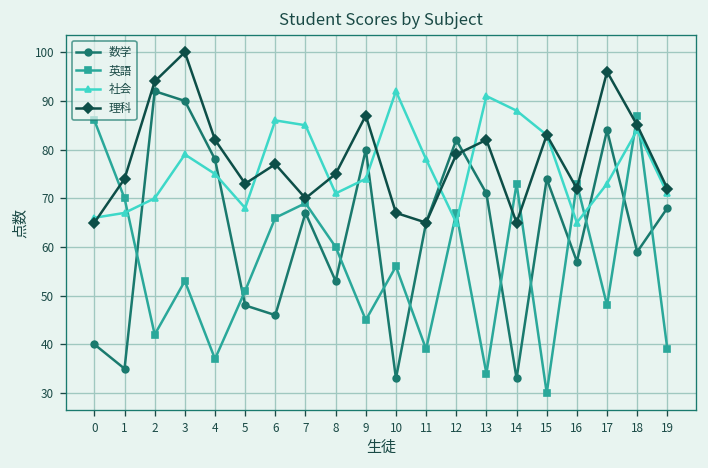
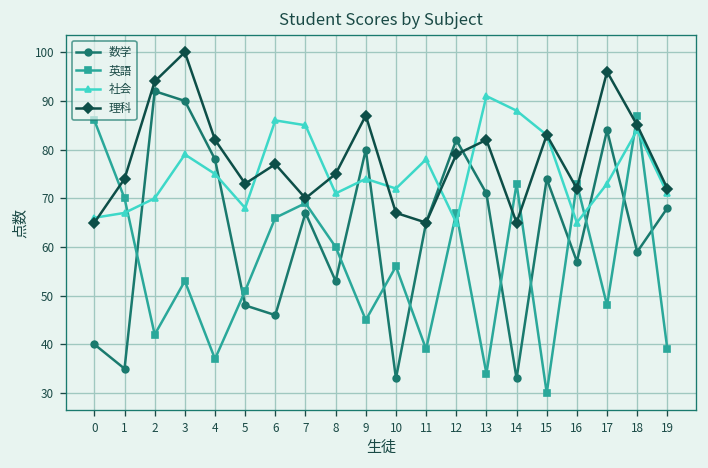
  {
    "英語": {
      "0": 86,
      "1": 70,
      "2": 42,
      "3": 53,
      "4": 37,
      "5": 51,
      "6": 66,
      "7": 69,
      "8": 60,
      "9": 45,
      "10": 56,
      "11": 39,
      "12": 67,
      "13": 34,
      "14": 73,
      "15": 30,
      "16": 73,
      "17": 48,
      "18": 87,
      "19": 39
    },
    "社会": {
      "0": 66,
      "1": 67,
      "2": 70,
      "3": 79,
      "4": 75,
      "5": 68,
      "6": 86,
      "7": 85,
      "8": 71,
      "9": 74,
-     "10": 92,
+     "10": 72,
      "11": 78,
      "12": 65,
      "13": 91,
      "14": 88,
      "16": 65,
      "17": 73,
      "18": 84,
      "19": 71
    }
  }
